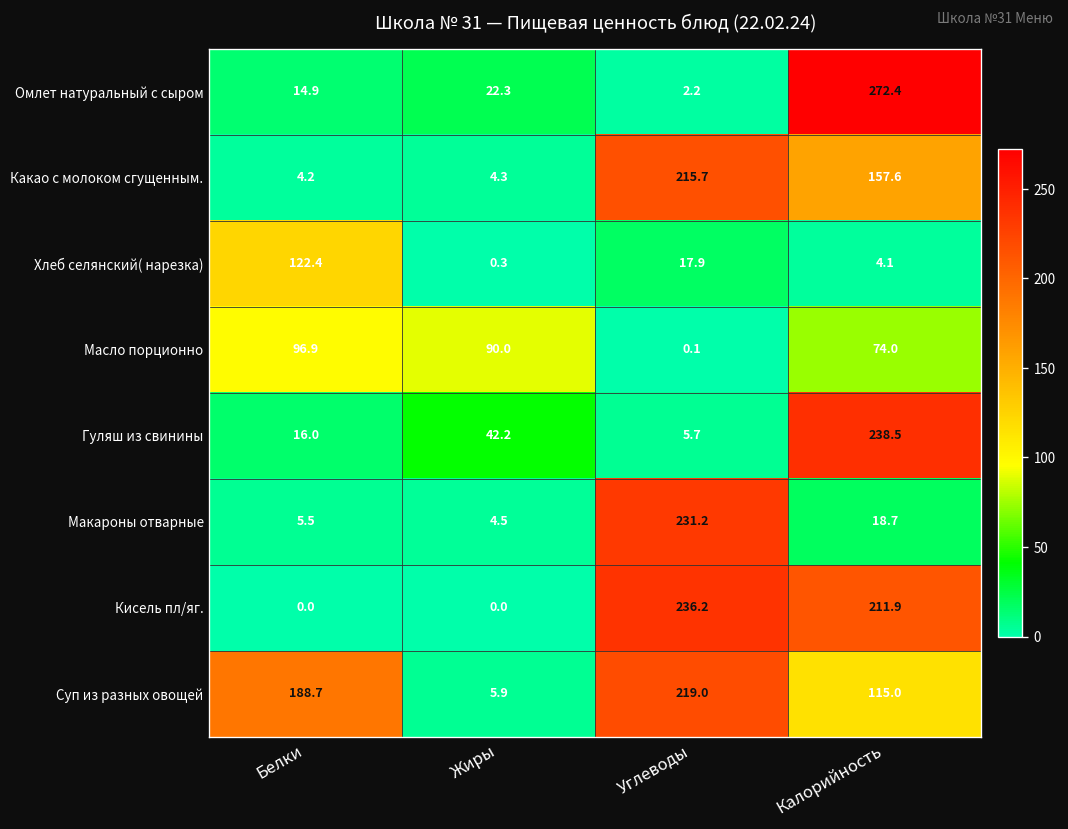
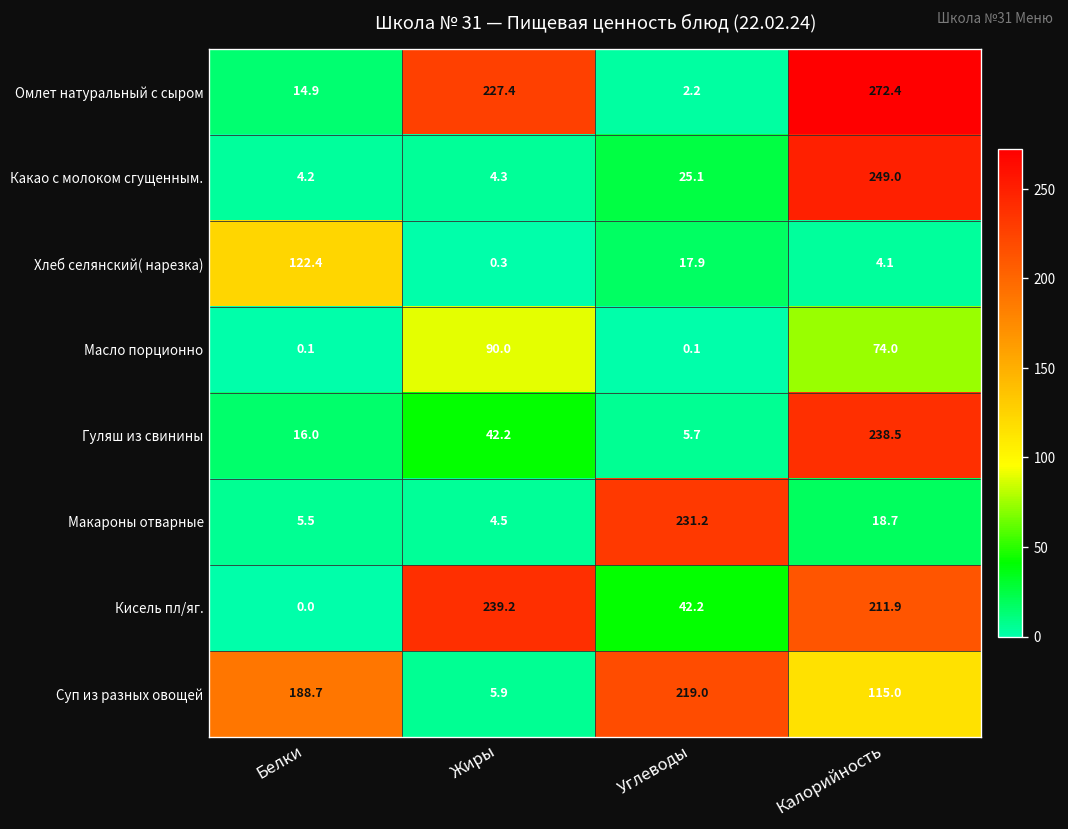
  {
    "Омлет натуральный с сыром": {
      "Белки": 14.9,
-     "Жиры": 22.3,
+     "Жиры": 227.4,
      "Углеводы": 2.2,
      "Калорийность": 272.4
    },
    "Какао с молоком сгущенным.": {
      "Белки": 4.2,
      "Жиры": 4.3,
-     "Углеводы": 215.7,
-     "Калорийность": 157.6
+     "Углеводы": 25.1,
+     "Калорийность": 249.0
    },
    "Хлеб селянский( нарезка)": {
      "Белки": 122.4,
      "Жиры": 0.3,
      "Углеводы": 17.9,
      "Калорийность": 4.1
    },
    "Масло порционно": {
-     "Белки": 96.9,
+     "Белки": 0.1,
      "Жиры": 90.0,
      "Углеводы": 0.1,
      "Калорийность": 74.0
    },
    "Гуляш из свинины": {
      "Белки": 16.0,
      "Жиры": 42.2,
      "Углеводы": 5.7,
      "Калорийность": 238.5
    },
    "Макароны отварные": {
      "Белки": 5.5,
      "Жиры": 4.5,
      "Углеводы": 231.2,
      "Калорийность": 18.7
    },
    "Кисель пл/яг.": {
      "Белки": 0.0,
-     "Жиры": 0.0,
-     "Углеводы": 236.2,
+     "Жиры": 239.2,
+     "Углеводы": 42.2,
      "Калорийность": 211.9
    },
    "Суп из разных овощей": {
      "Белки": 188.7,
      "Жиры": 5.9,
      "Углеводы": 219.0,
      "Калорийность": 115.0
    }
  }
